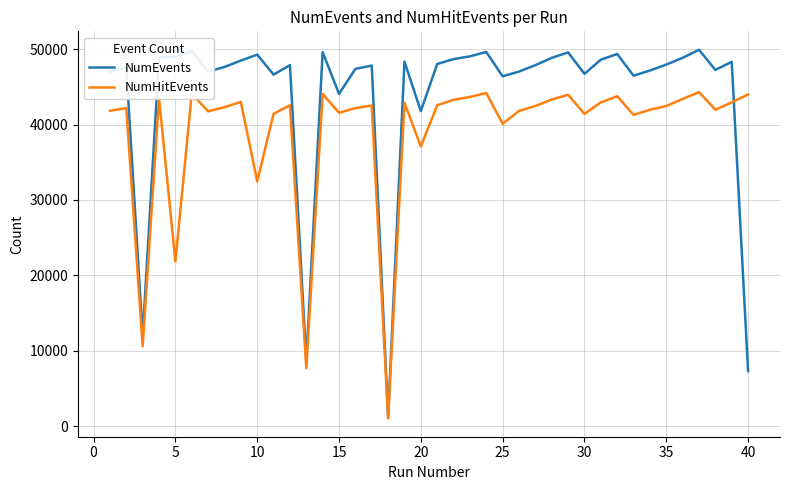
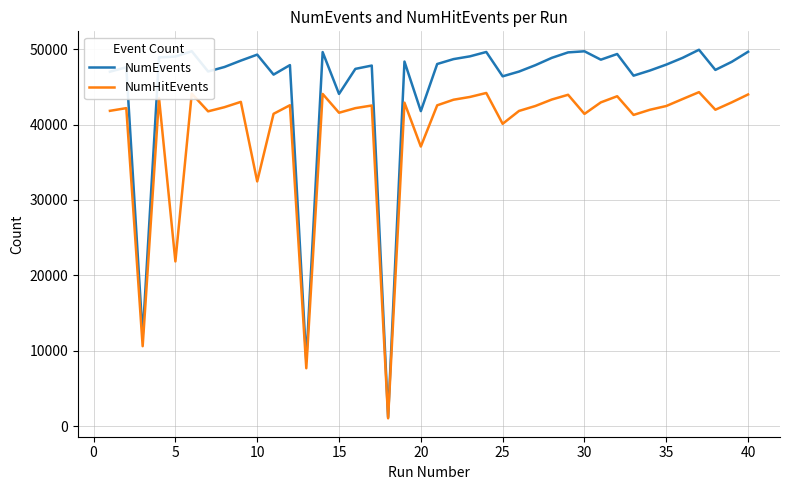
  {
    "NumEvents": {
      "10": 49000,
      "15": 44000,
      "20": 42000,
      "25": 46000,
-     "30": 47000,
+     "30": 50000,
      "35": 48000,
-     "40": 7000
+     "40": 50000
    },
    "NumHitEvents": {
      "5": 22000,
      "10": 32000,
      "15": 42000,
      "20": 37000,
      "25": 40000,
      "30": 41000,
      "35": 42000,
      "40": 44000
    }
  }
